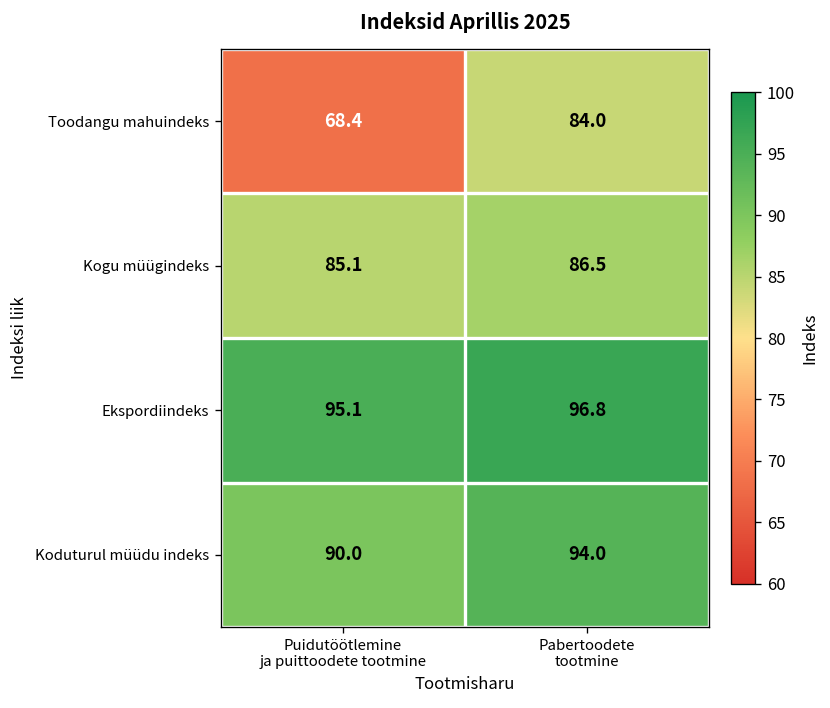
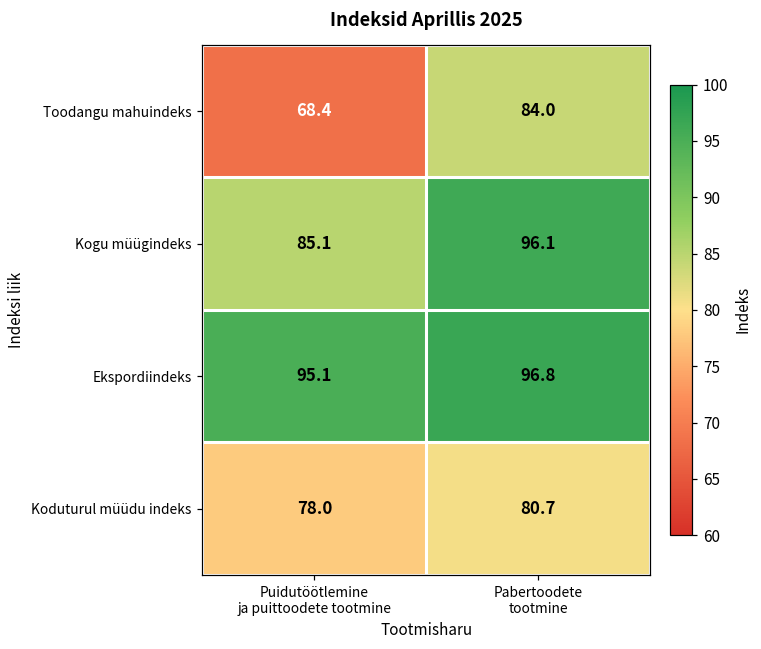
  {
    "Toodangu mahuindeks": {
      "Puidutöötlemine ja puittoodete tootmine": 68.4,
      "Pabertoodete tootmine": 84.0
    },
    "Kogu müügindeks": {
      "Puidutöötlemine ja puittoodete tootmine": 85.1,
-     "Pabertoodete tootmine": 86.5
+     "Pabertoodete tootmine": 96.1
    },
    "Ekspordiindeks": {
      "Puidutöötlemine ja puittoodete tootmine": 95.1,
      "Pabertoodete tootmine": 96.8
    },
    "Koduturul müüdu indeks": {
-     "Puidutöötlemine ja puittoodete tootmine": 90.0,
-     "Pabertoodete tootmine": 94.0
+     "Puidutöötlemine ja puittoodete tootmine": 78.0,
+     "Pabertoodete tootmine": 80.7
    }
  }
